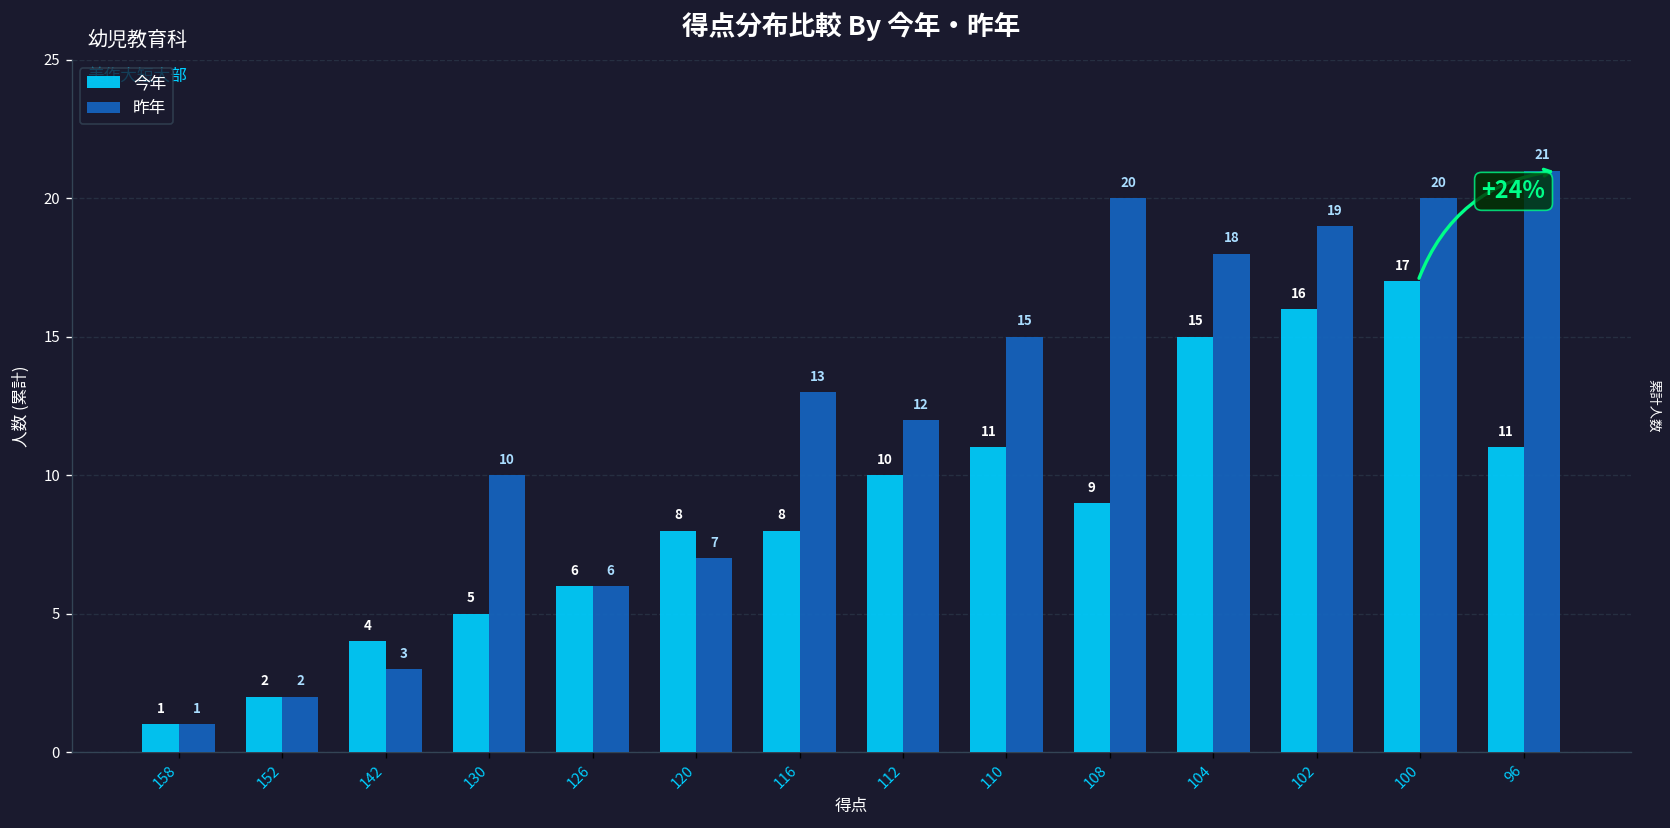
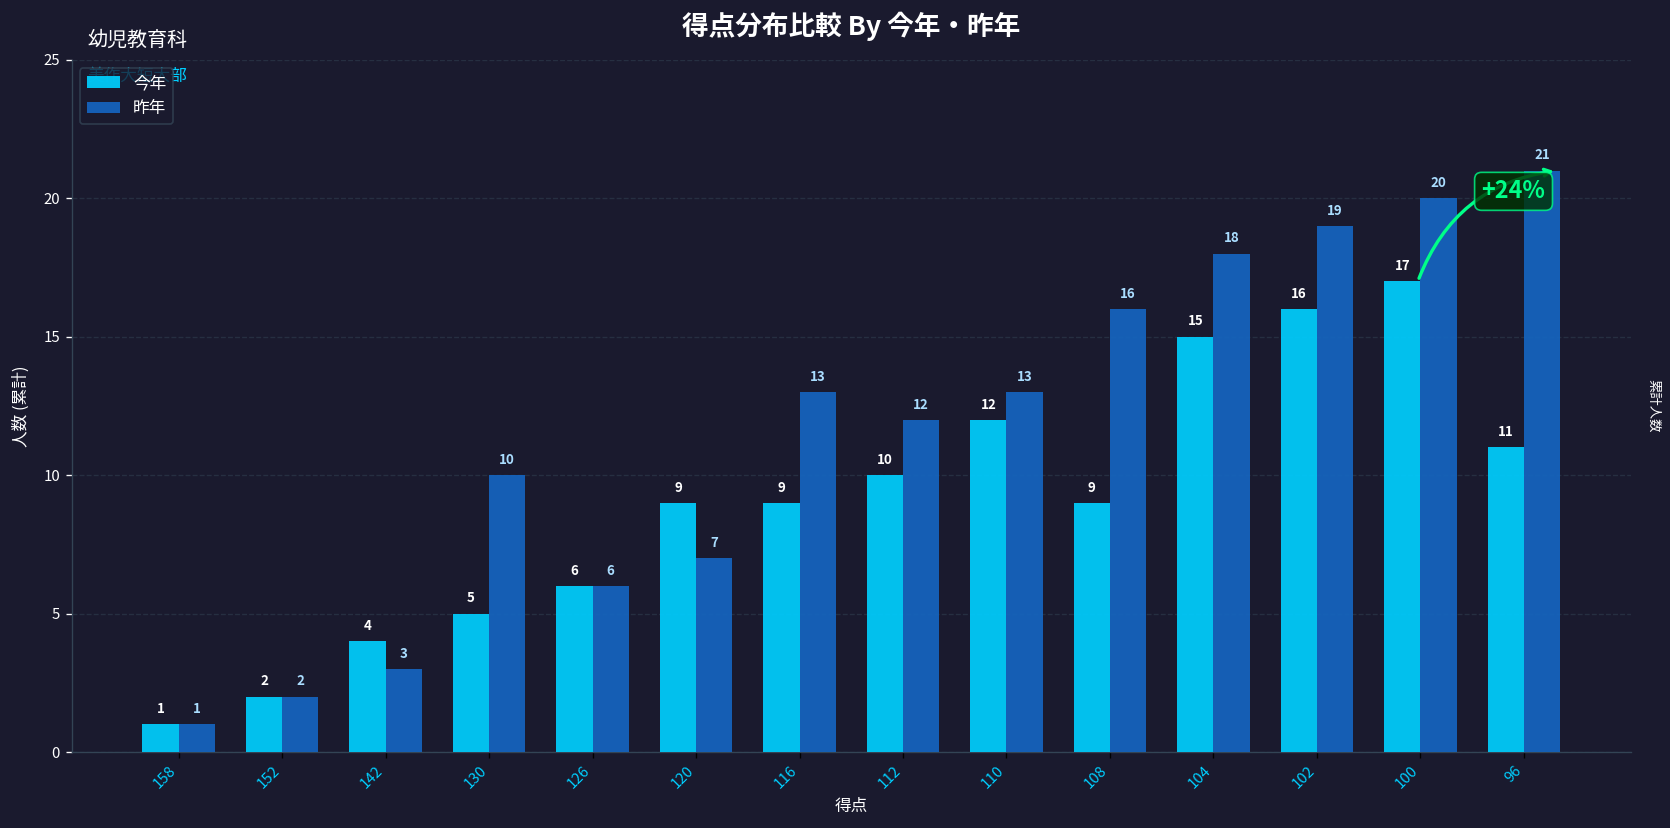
  {
    "今年": {
      "158": 1,
      "152": 2,
      "142": 4,
      "130": 5,
      "126": 6,
-     "120": 8,
-     "116": 8,
+     "120": 9,
+     "116": 9,
      "112": 10,
-     "110": 11,
+     "110": 12,
      "108": 9,
      "104": 15,
      "102": 16,
      "100": 17,
      "96": 11
    },
    "昨年": {
      "158": 1,
      "152": 2,
      "142": 3,
      "130": 10,
      "126": 6,
      "120": 7,
      "116": 13,
      "112": 12,
-     "110": 15,
-     "108": 20,
+     "110": 13,
+     "108": 16,
      "104": 18,
      "102": 19,
      "100": 20,
      "96": 21
    }
  }
